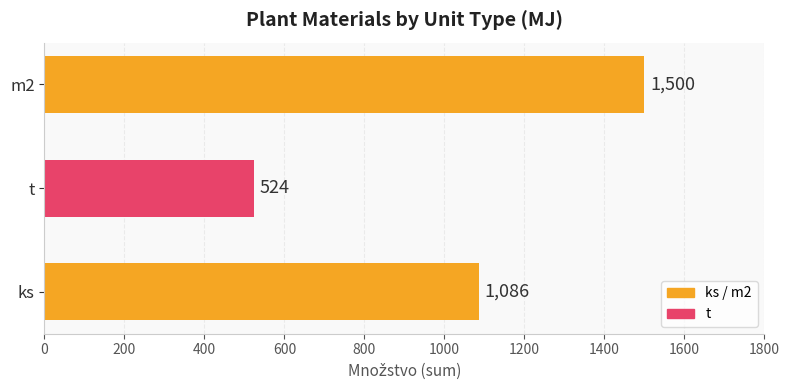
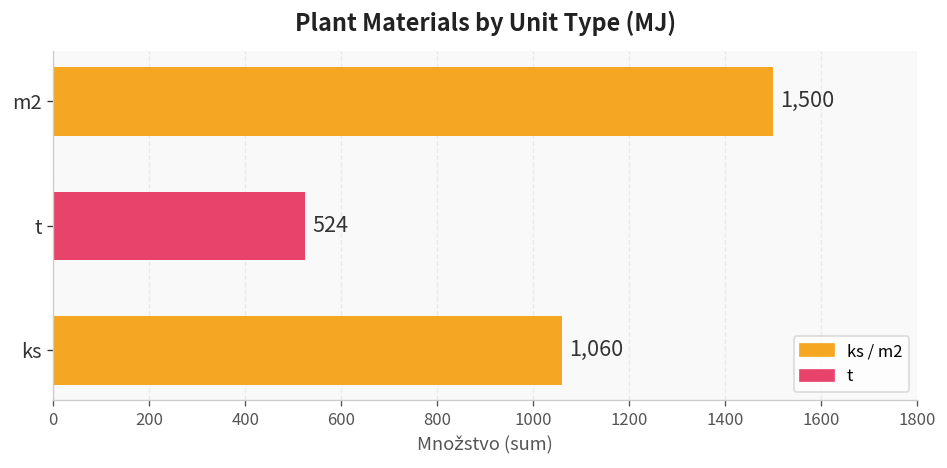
  {
    "m2": "1,500",
    "t": "524",
-   "ks": "1,086"
+   "ks": "1,060"
  }
